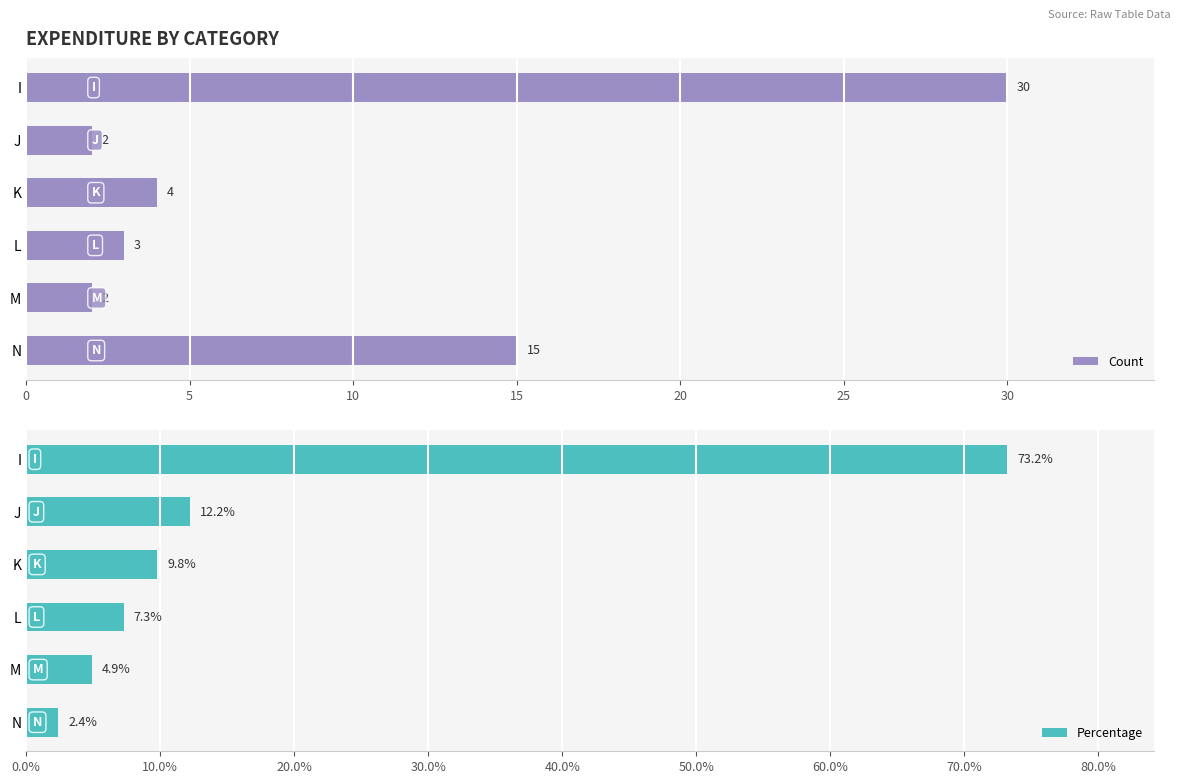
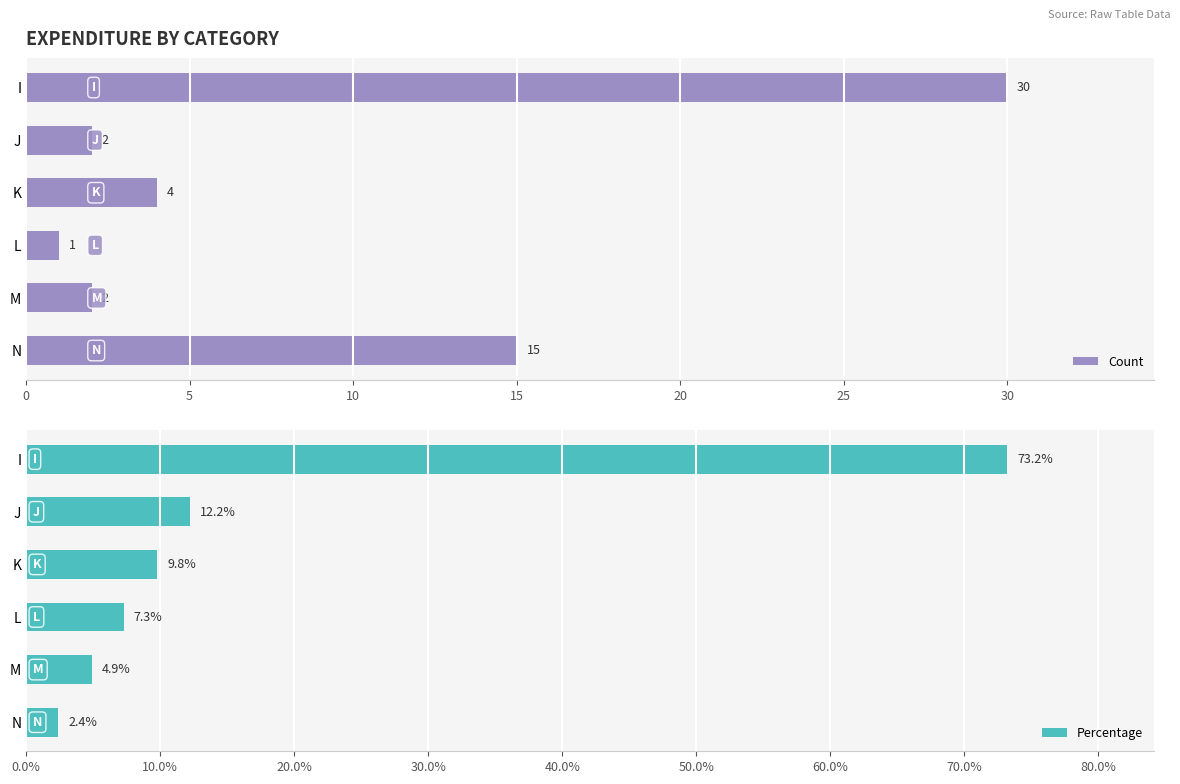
  {
    "EXPENDITURE BY CATEGORY": {
      "I": 30,
      "K": 4,
-     "L": 3,
+     "L": 1,
      "N": 15
    }
  }
